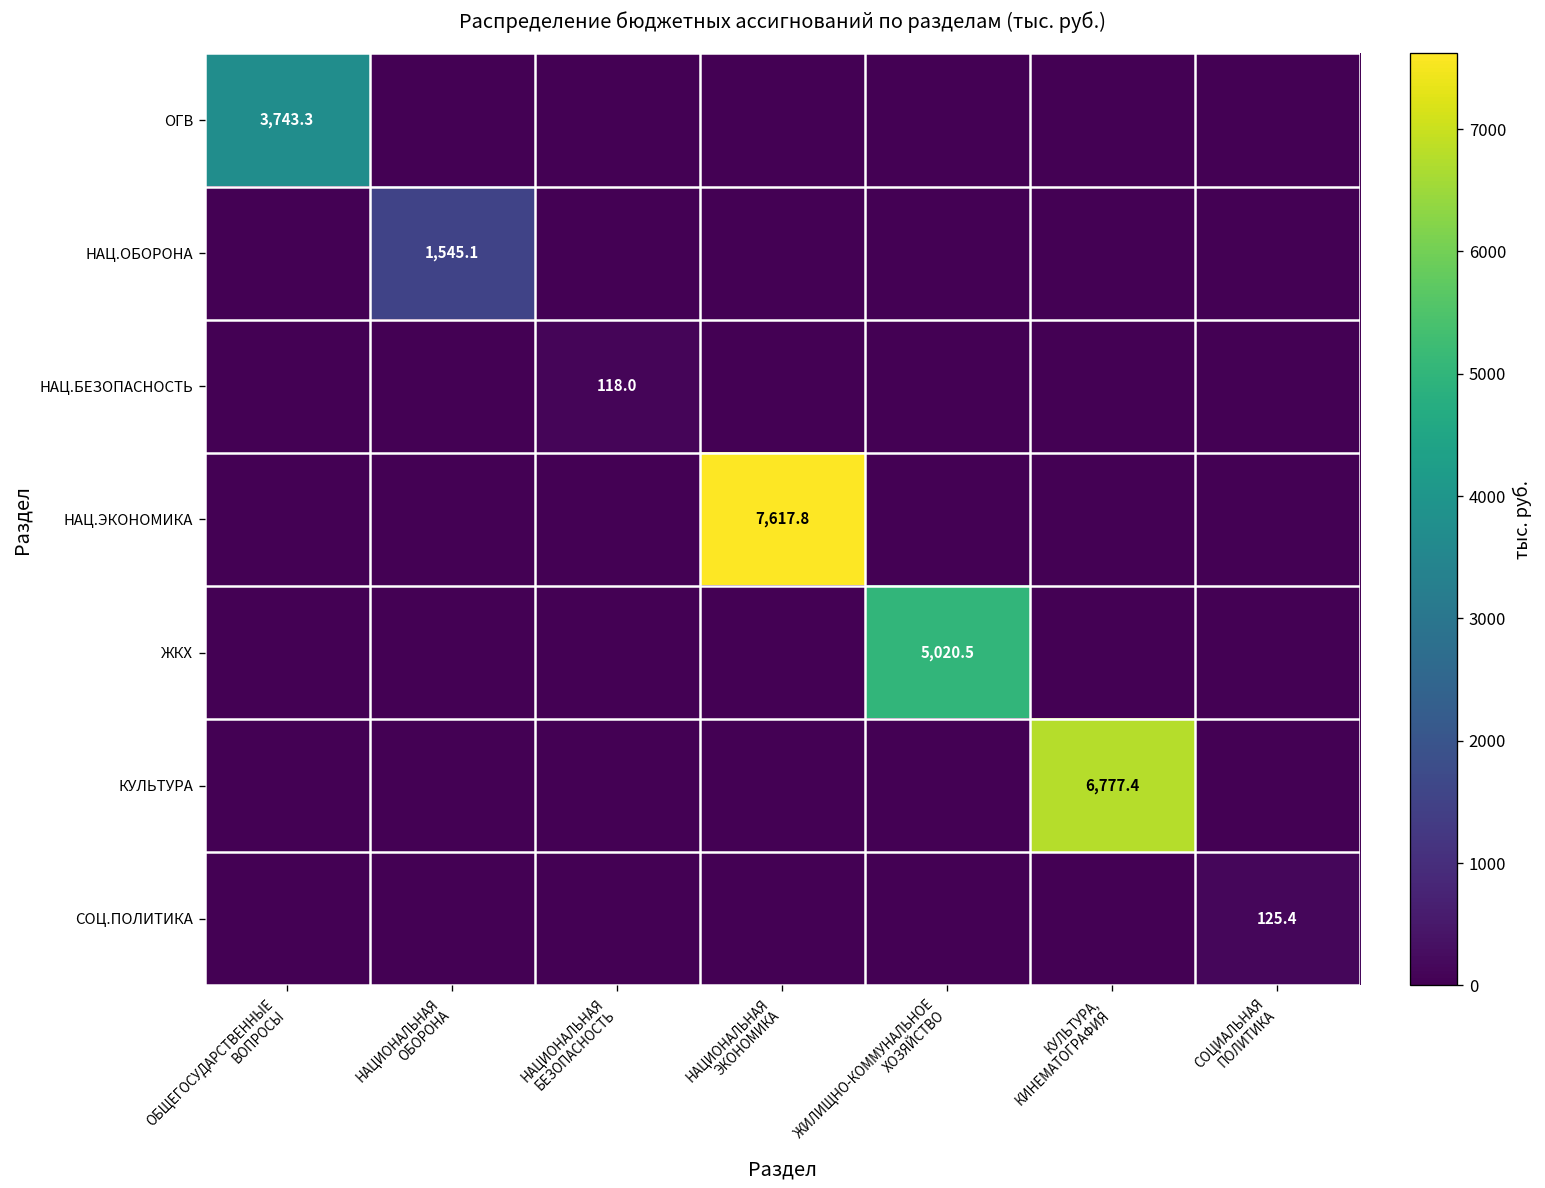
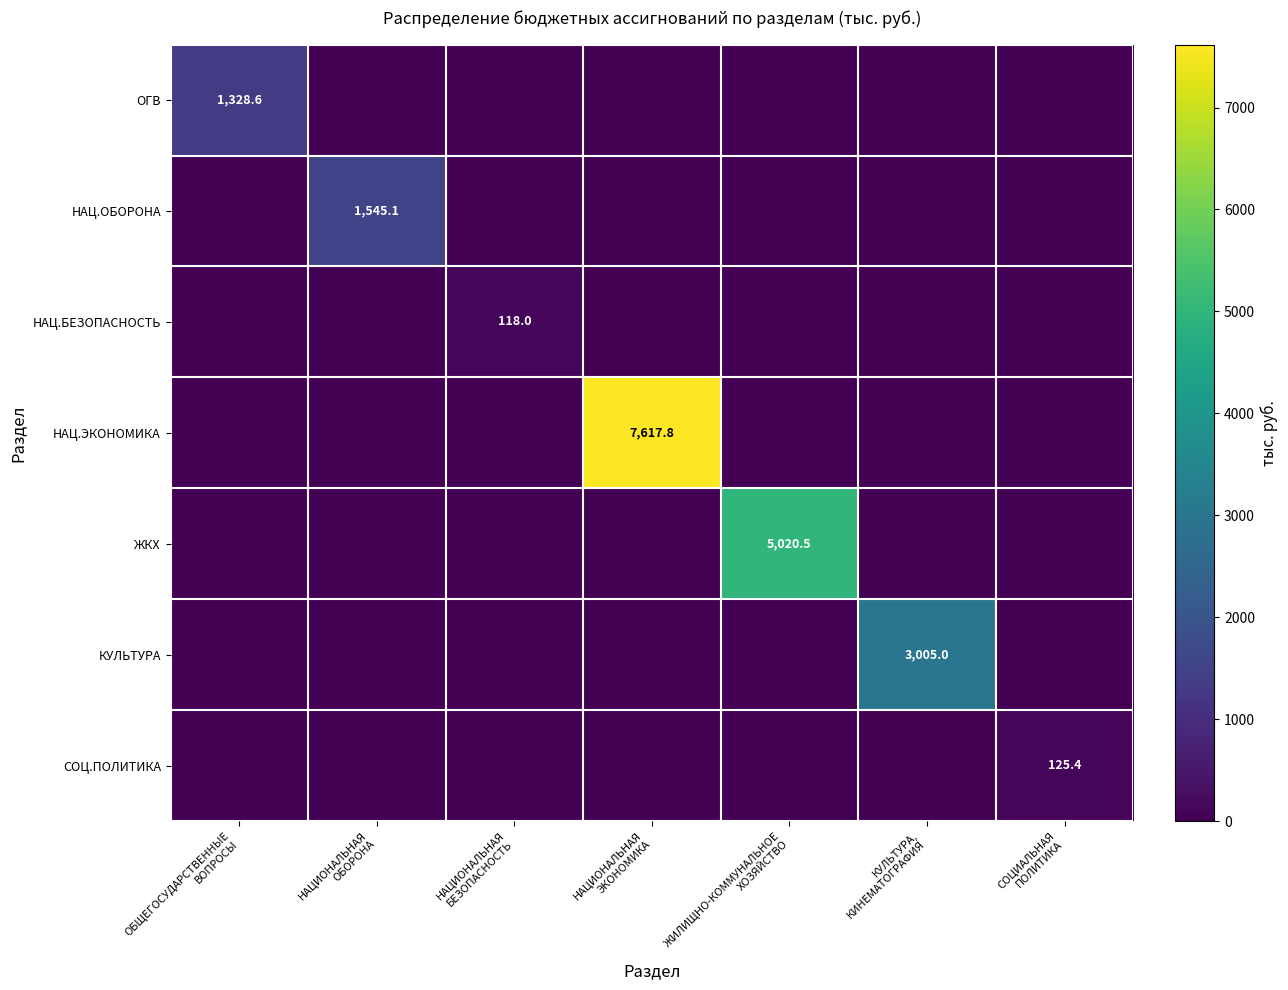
  {
    "ОГВ": {
-     "ОБЩЕГОСУДАРСТВЕННЫЕ ВОПРОСЫ": "3,743.3"
+     "ОБЩЕГОСУДАРСТВЕННЫЕ ВОПРОСЫ": "1,328.6"
    },
    "НАЦ.ОБОРОНА": {
      "НАЦИОНАЛЬНАЯ ОБОРОНА": "1,545.1"
    },
    "НАЦ.БЕЗОПАСНОСТЬ": {
      "НАЦИОНАЛЬНАЯ БЕЗОПАСНОСТЬ": "118.0"
    },
    "НАЦ.ЭКОНОМИКА": {
      "НАЦИОНАЛЬНАЯ ЭКОНОМИКА": "7,617.8"
    },
    "ЖКХ": {
      "ЖИЛИЩНО-КОММУНАЛЬНОЕ ХОЗЯЙСТВО": "5,020.5"
    },
    "КУЛЬТУРА": {
-     "КУЛЬТУРА, КИНЕМАТОГРАФИЯ": "6,777.4"
+     "КУЛЬТУРА, КИНЕМАТОГРАФИЯ": "3,005.0"
    },
    "СОЦ.ПОЛИТИКА": {
      "СОЦИАЛЬНАЯ ПОЛИТИКА": "125.4"
    }
  }
